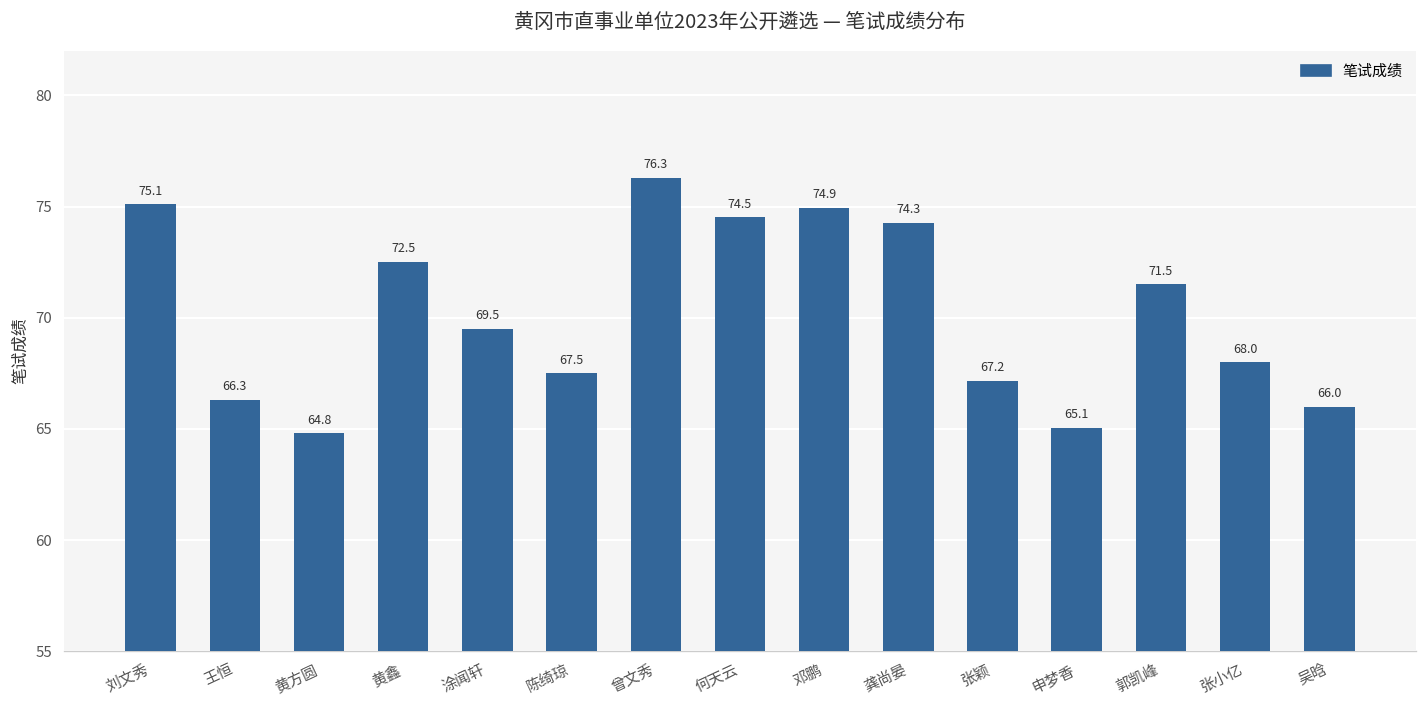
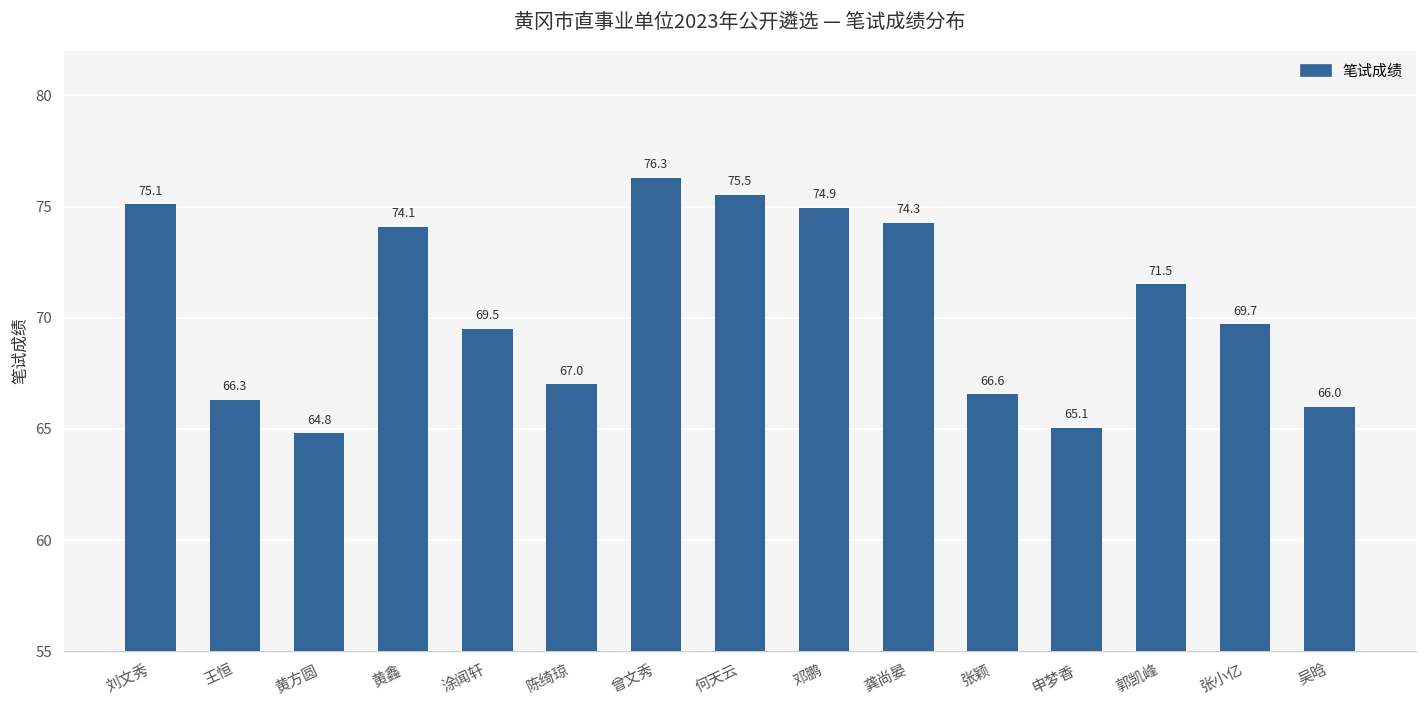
  {
    "刘文秀": 75.1,
    "王恒": 66.3,
    "黄方圆": 64.8,
-   "黄鑫": 72.5,
+   "黄鑫": 74.1,
    "涂闻轩": 69.5,
-   "陈绮琼": 67.5,
+   "陈绮琼": 67.0,
    "曾文秀": 76.3,
-   "何天云": 74.5,
+   "何天云": 75.5,
    "邓鹏": 74.9,
    "龚尚晏": 74.3,
-   "张颖": 67.2,
+   "张颖": 66.6,
    "申梦香": 65.1,
    "郭凯峰": 71.5,
-   "张小亿": 68.0,
+   "张小亿": 69.7,
    "吴晗": 66.0
  }
